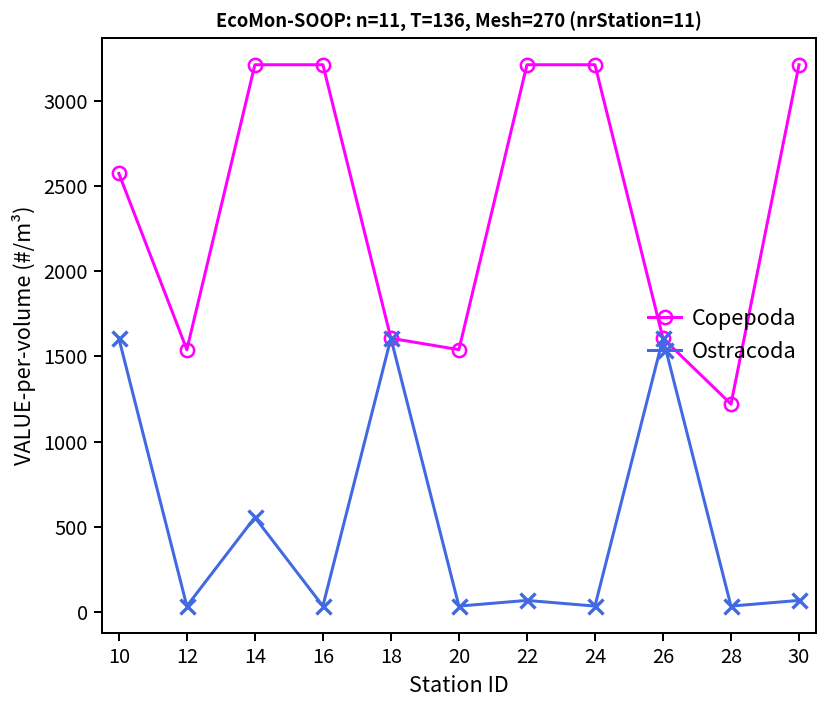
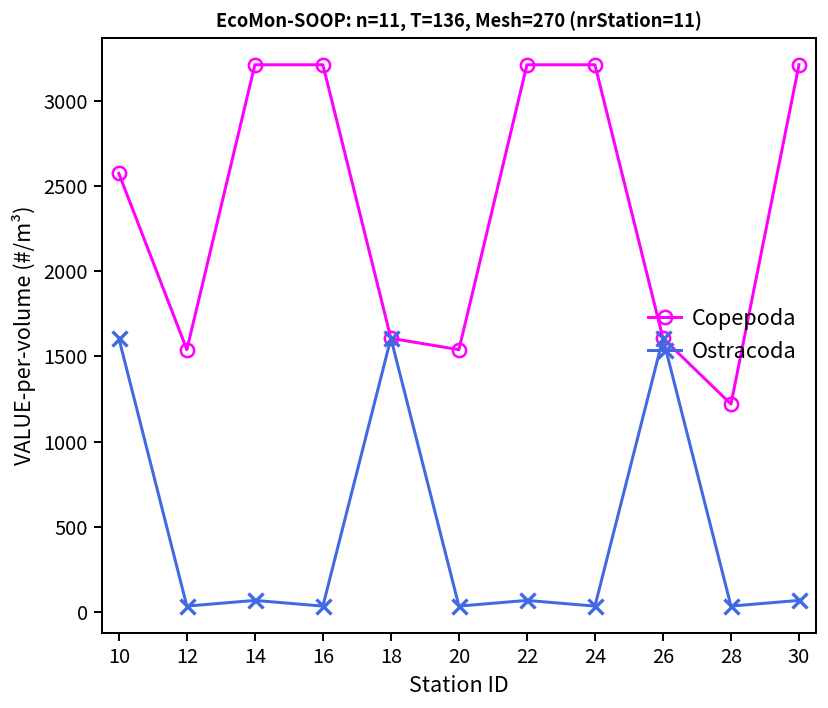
  {
    "Copepoda": {
      "10": 2580,
      "12": 1540,
      "14": 3210,
      "16": 3210,
      "20": 1540,
      "22": 3210,
      "24": 3210,
      "28": 1220,
      "30": 3210
    },
    "Ostracoda": {
      "10": 1610,
      "12": 30,
-     "14": 550,
+     "14": 70,
      "16": 30,
      "20": 30,
      "22": 70,
      "24": 30,
      "28": 30,
      "30": 70
    }
  }
